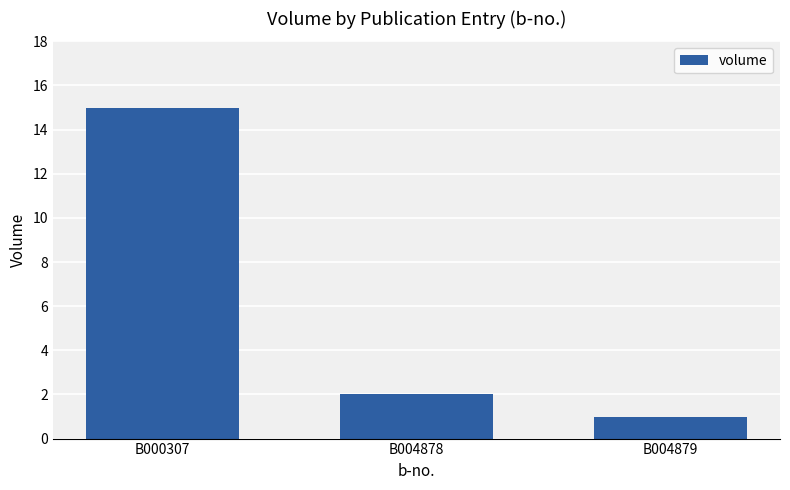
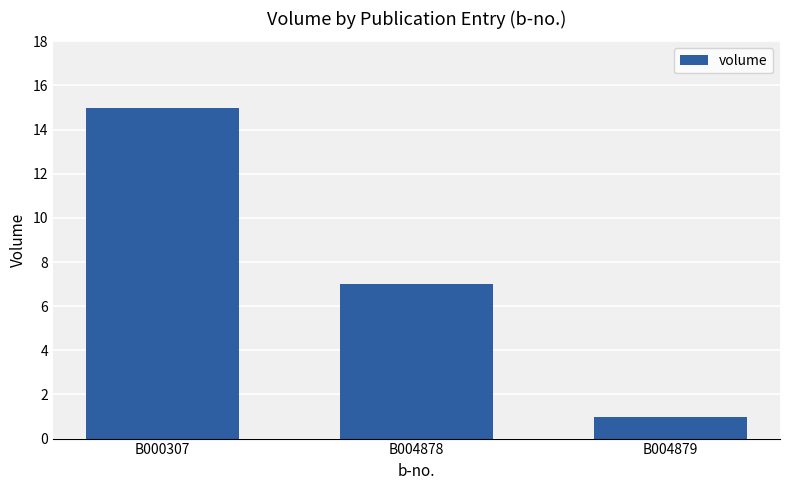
  {
    "B000307": 15,
-   "B004878": 2,
+   "B004878": 7,
    "B004879": 1
  }
